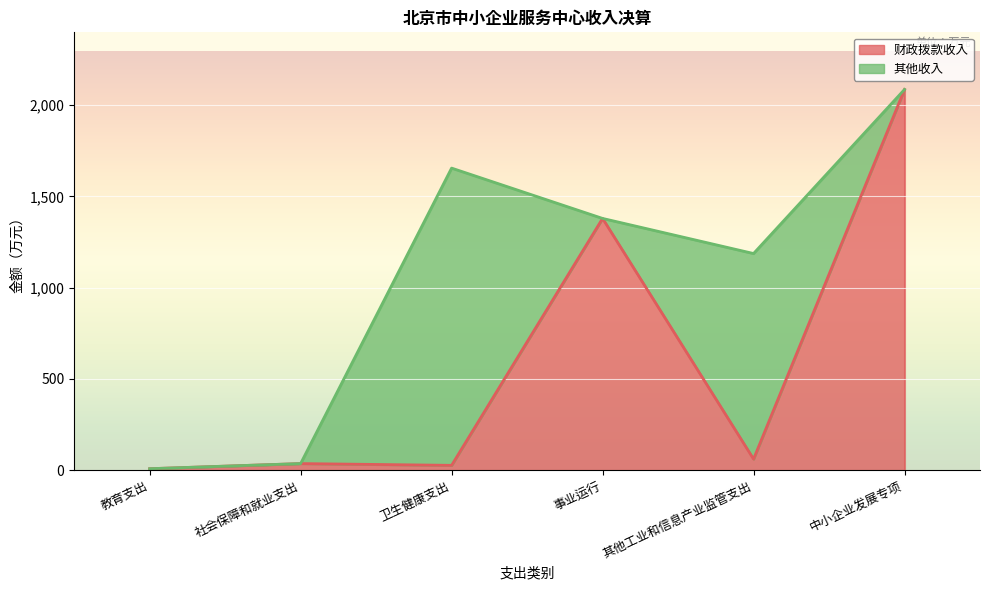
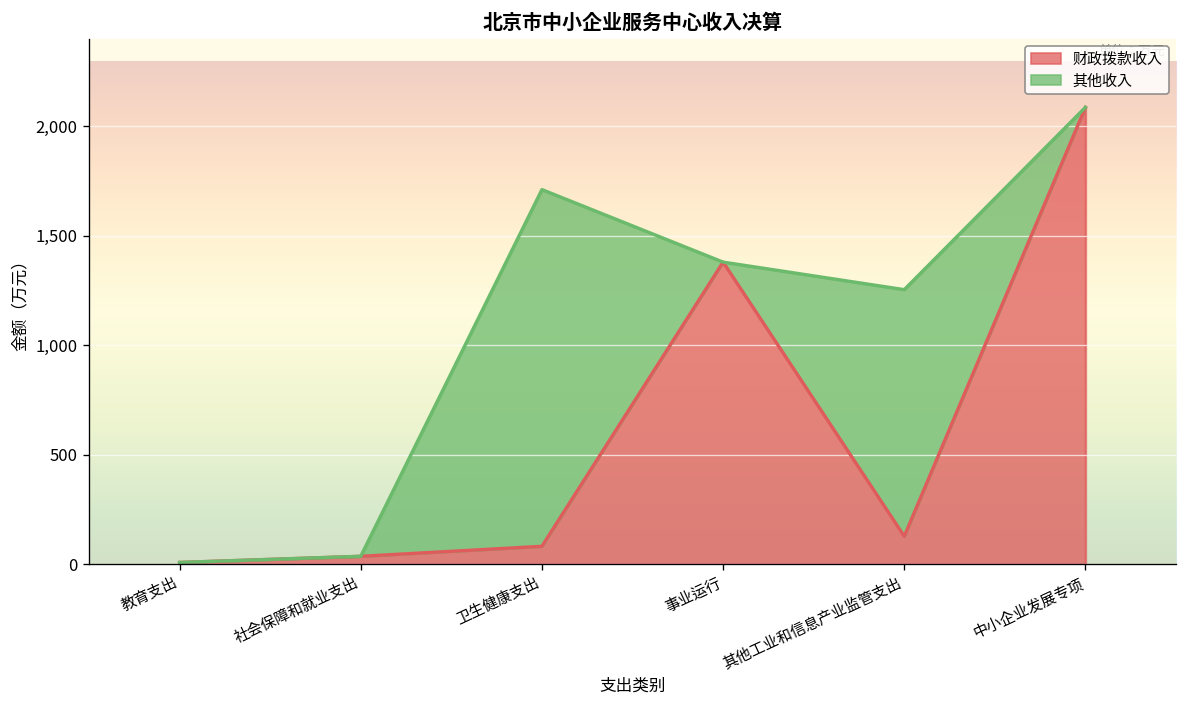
  {
    "财政拨款收入": {
-     "卫生健康支出": "30",
-     "其他工业和信息产业监管支出": "60"
+     "卫生健康支出": "80",
+     "其他工业和信息产业监管支出": "130"
    },
    "其他收入": {
      "卫生健康支出": "1,630",
      "其他工业和信息产业监管支出": "1,130"
    }
  }
